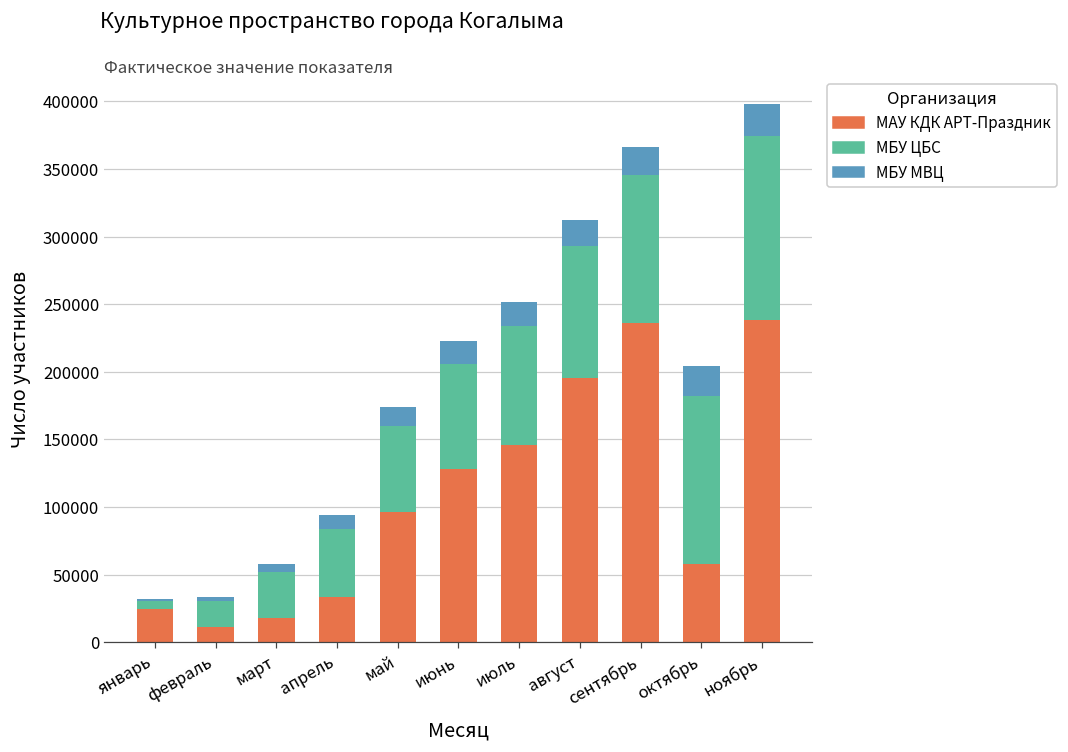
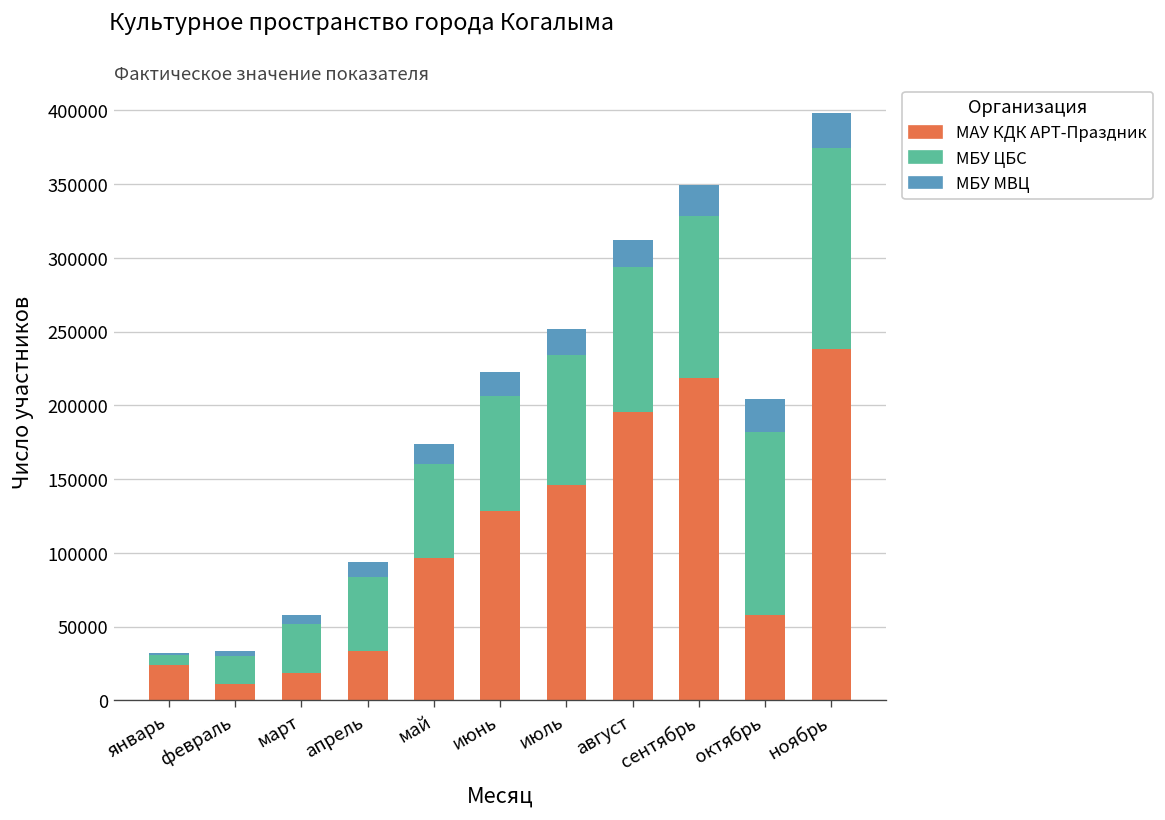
  {
    "МАУ КДК АРТ-Праздник": {
      "январь": 24000,
      "февраль": 11000,
      "март": 18000,
      "апрель": 33000,
      "май": 96000,
      "июнь": 128000,
      "июль": 146000,
      "август": 195000,
-     "сентябрь": 236000,
+     "сентябрь": 219000,
      "октябрь": 58000,
      "ноябрь": 238000
    }
  }
